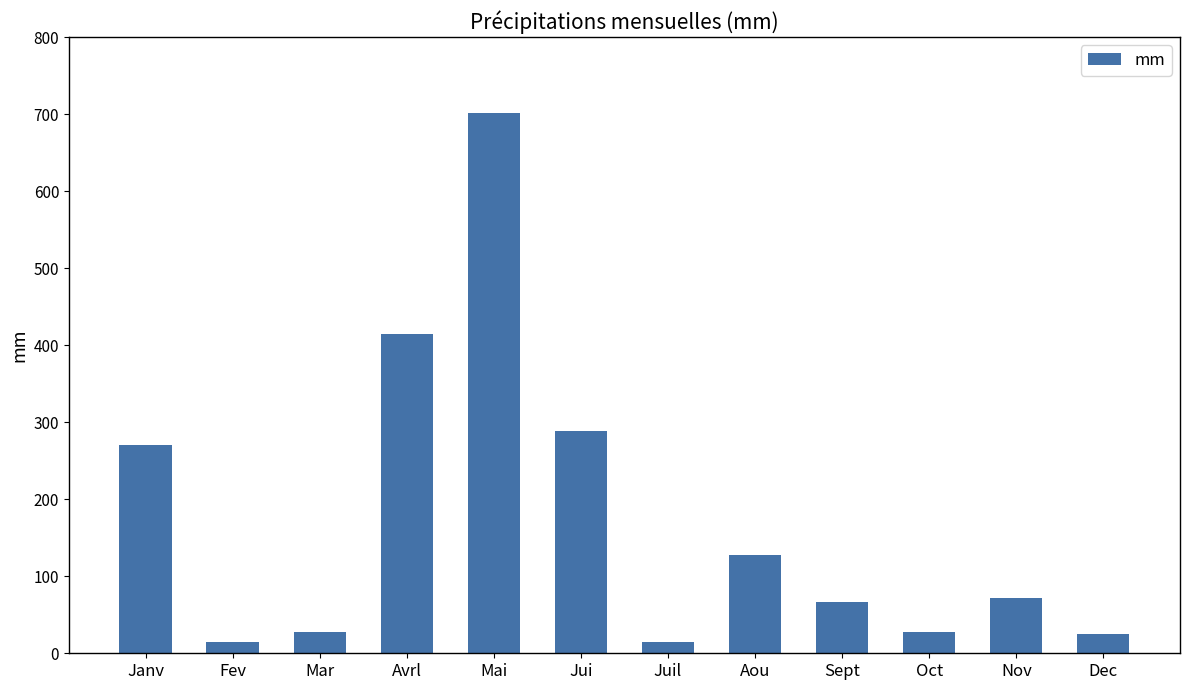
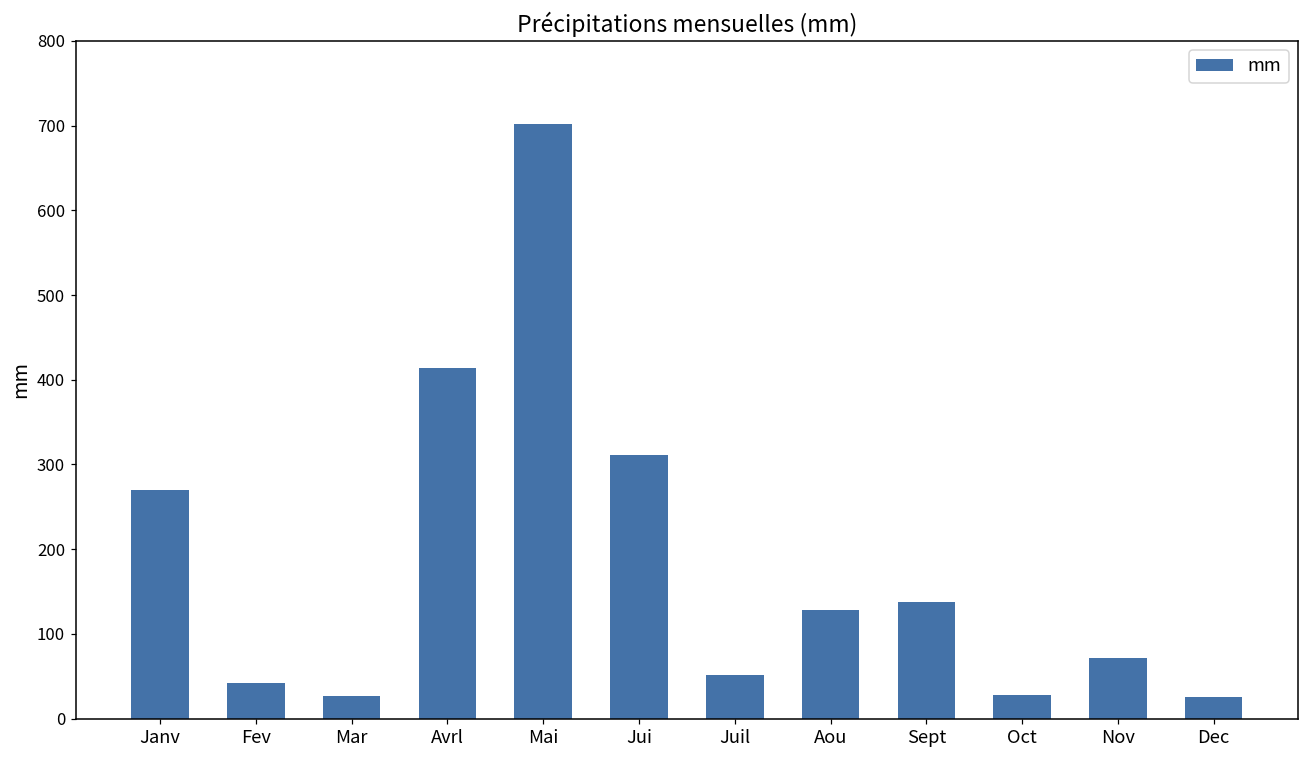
  {
    "Janv": 270,
-   "Fev": 10,
+   "Fev": 40,
    "Mar": 30,
    "Avrl": 410,
    "Mai": 700,
-   "Jui": 290,
-   "Juil": 20,
+   "Jui": 310,
+   "Juil": 50,
    "Aou": 130,
-   "Sept": 70,
+   "Sept": 140,
    "Oct": 30,
    "Nov": 70,
    "Dec": 30
  }
